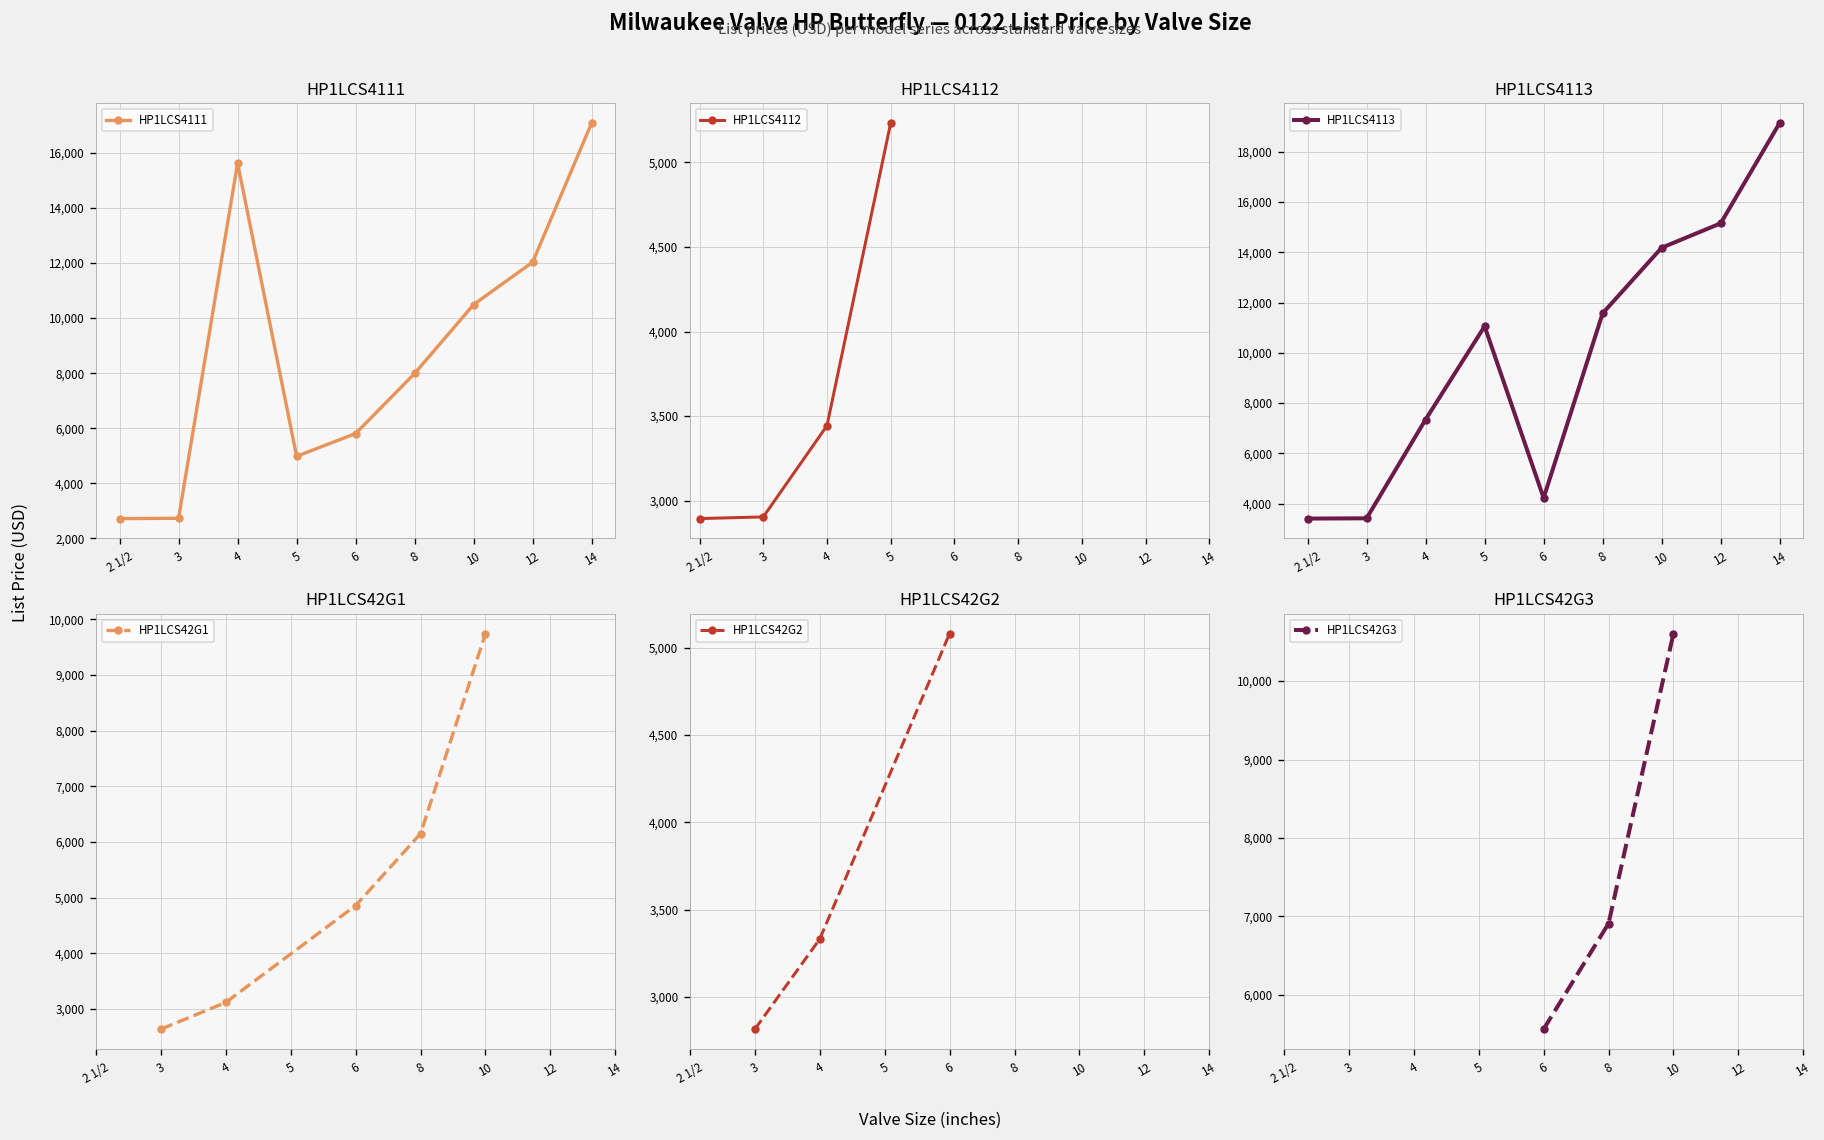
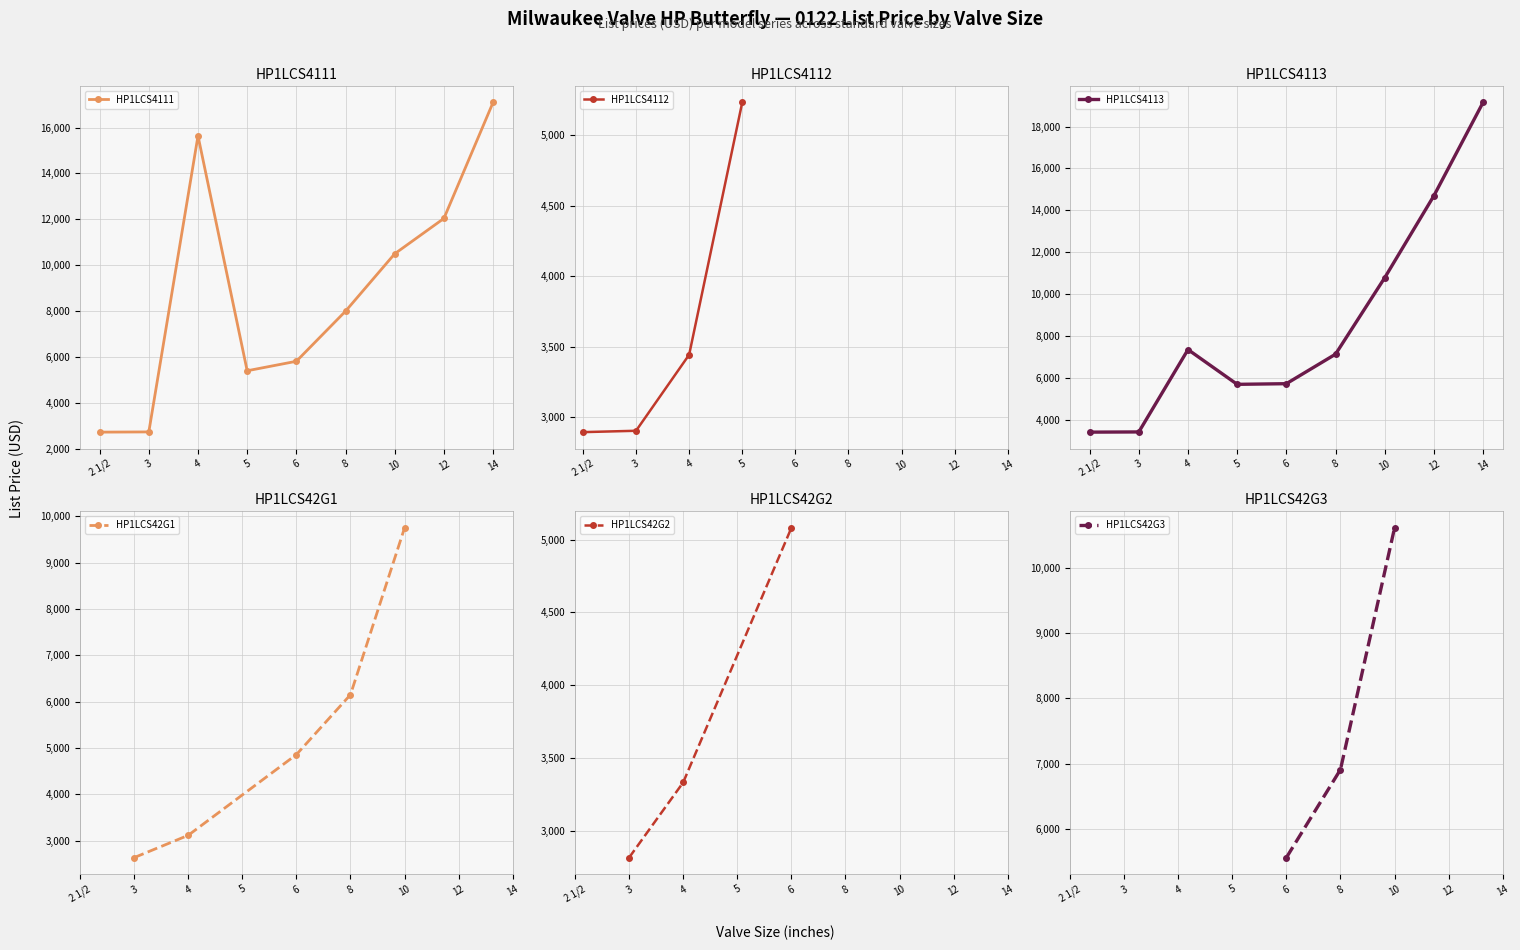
  {
    "HP1LCS4111": {
      "2 1/2": "2,700",
      "3": "2,700",
      "4": "15,600",
-     "5": "5,000",
+     "5": "5,400",
      "6": "5,800",
      "8": "8,000",
      "10": "10,500",
      "12": "12,000",
      "14": "17,100"
    },
    "HP1LCS4112": {
      "2 1/2": "2,890",
      "3": "2,900",
      "4": "3,440",
      "5": "5,230"
    },
    "HP1LCS4113": {
      "2 1/2": "3,400",
      "3": "3,400",
      "4": "7,300",
-     "5": "11,100",
-     "6": "4,200",
-     "8": "11,600",
-     "10": "14,200",
-     "12": "15,200",
+     "5": "5,700",
+     "6": "5,700",
+     "8": "7,100",
+     "10": "10,800",
+     "12": "14,700",
      "14": "19,200"
    },
    "HP1LCS42G1": {
      "3": "2,600",
      "4": "3,100",
      "6": "4,900",
      "8": "6,100",
      "10": "9,700"
    },
    "HP1LCS42G2": {
      "3": "2,820",
      "4": "3,330",
      "6": "5,080"
    },
    "HP1LCS42G3": {
      "6": "5,600",
      "8": "6,900",
      "10": "10,600"
    }
  }
